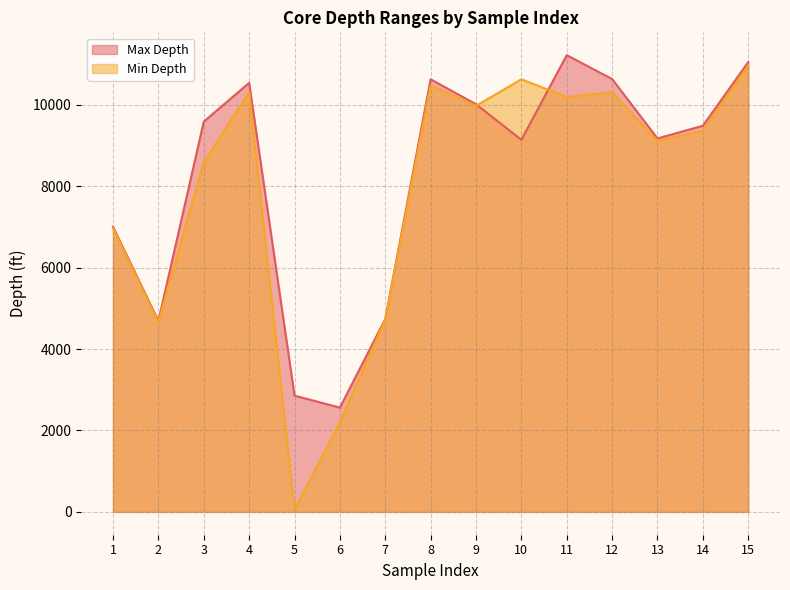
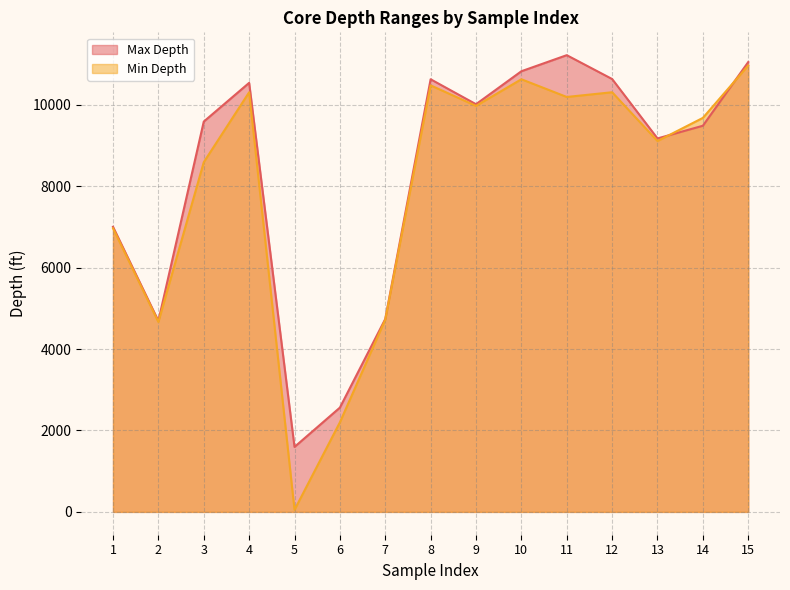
  {
    "Max Depth": {
      "3": 9600,
      "4": 10500,
-     "5": 2900,
+     "5": 1600,
      "6": 2600,
      "8": 10600,
-     "10": 9100,
+     "10": 10800,
      "11": 11200,
      "12": 10600,
      "13": 9200,
      "14": 9500,
      "15": 11100
    },
    "Min Depth": {
      "3": 8600,
      "4": 10300,
      "5": 100,
      "6": 2200,
      "8": 10500,
      "10": 10600,
      "11": 10200,
      "12": 10300,
      "13": 9100,
-     "14": 9400,
+     "14": 9700,
      "15": 11000
    }
  }
